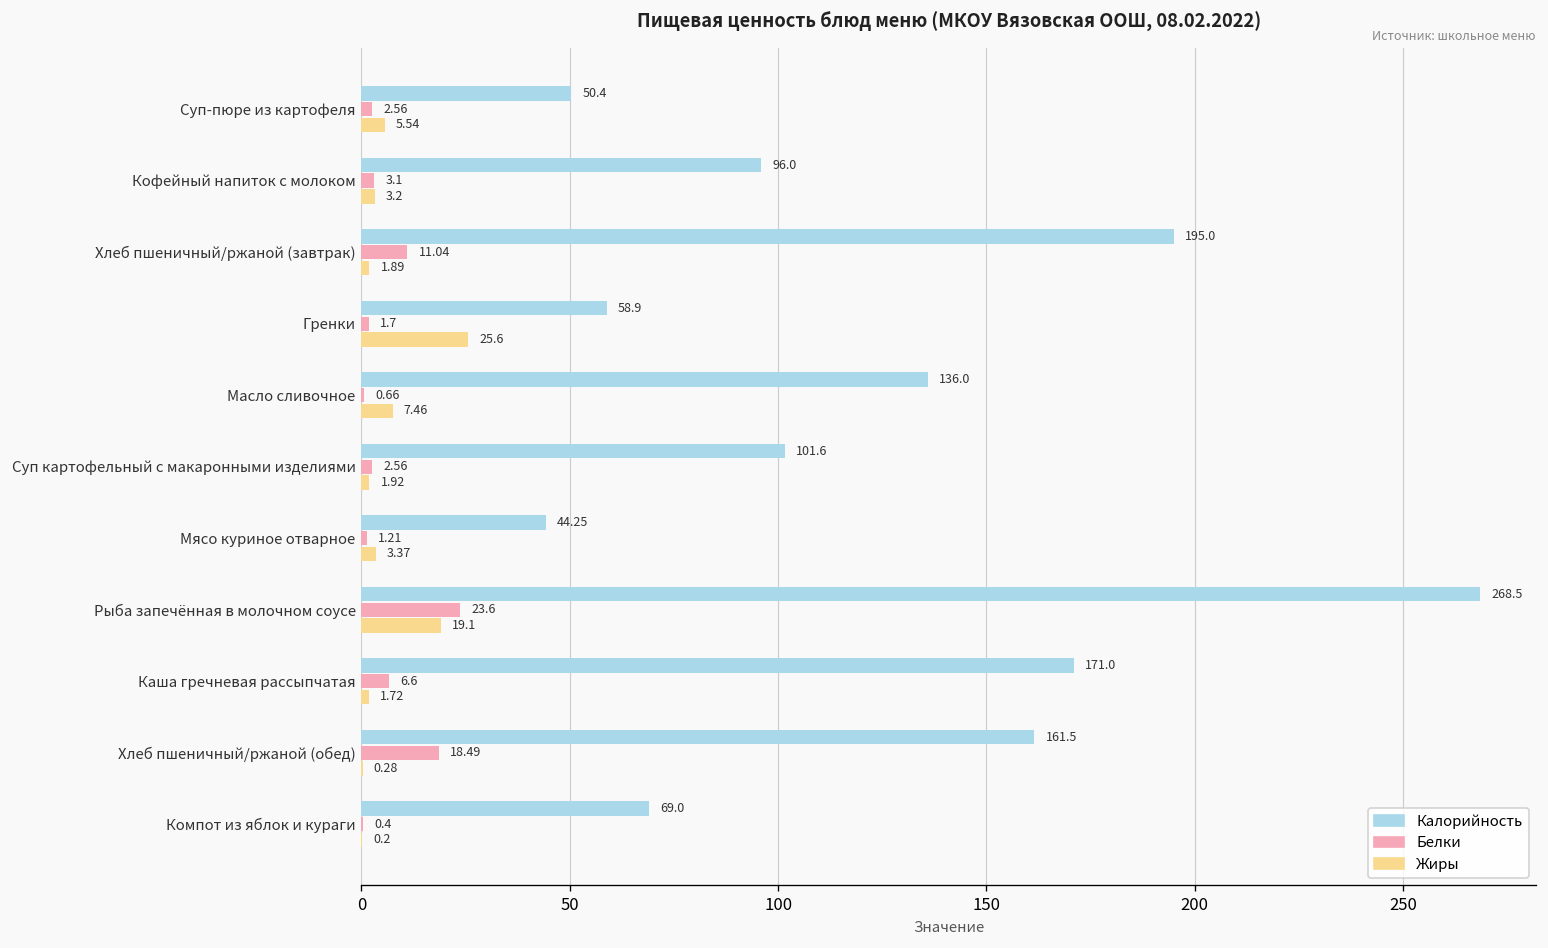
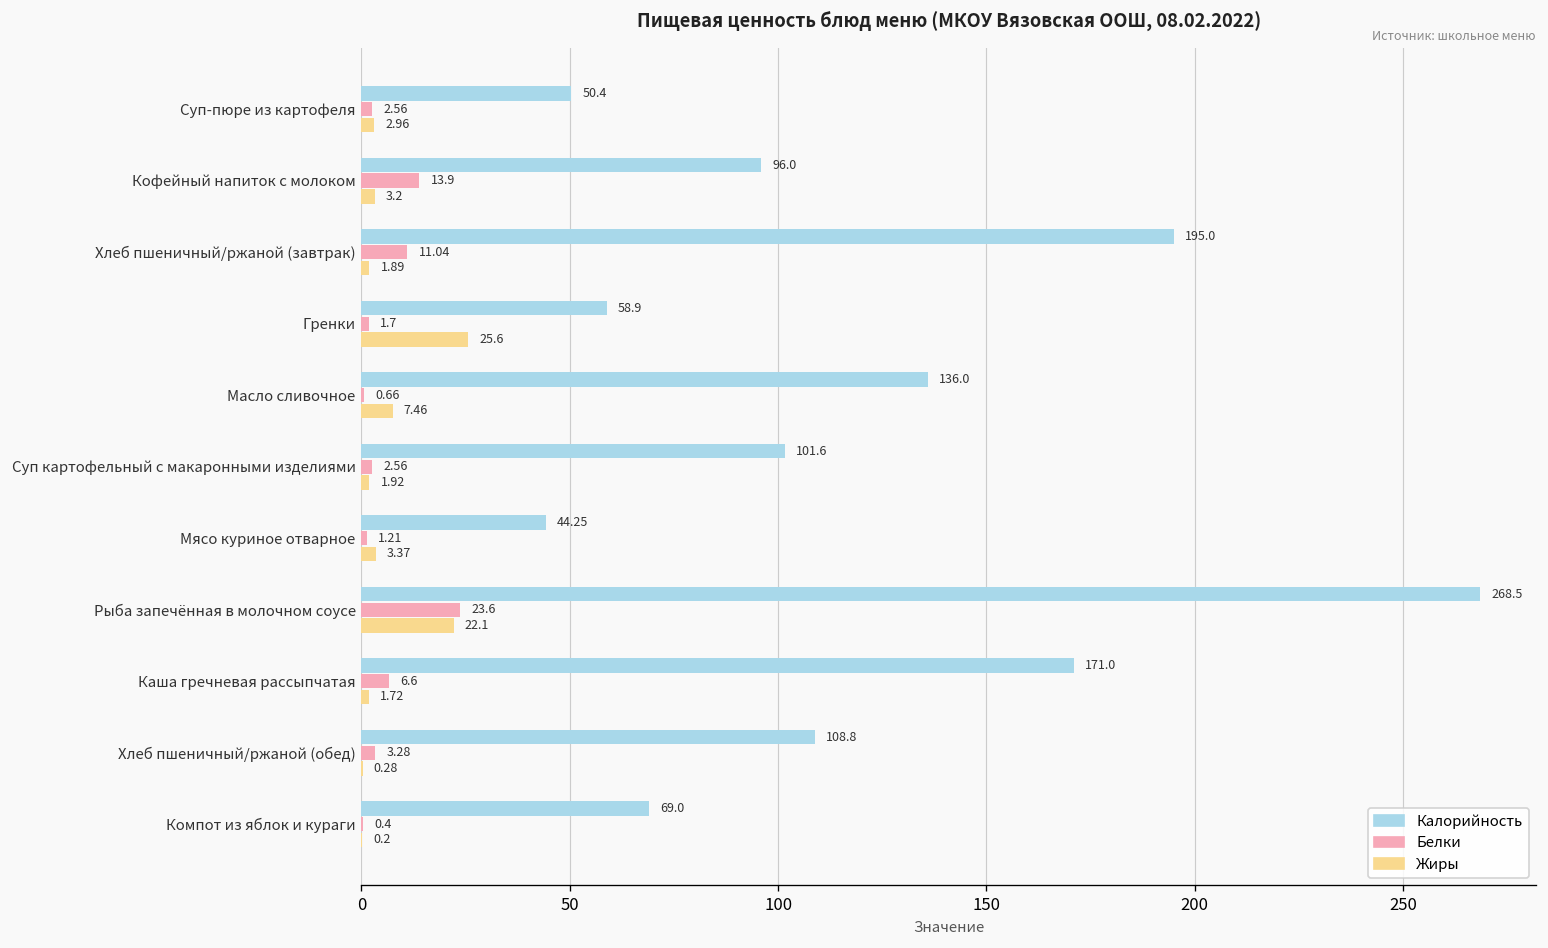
  {
    "Калорийность": {
      "Суп-пюре из картофеля": 50.4,
      "Кофейный напиток с молоком": 96.0,
      "Хлеб пшеничный/ржаной (завтрак)": 195.0,
      "Гренки": 58.9,
      "Масло сливочное": 136.0,
      "Суп картофельный с макаронными изделиями": 101.6,
      "Мясо куриное отварное": 44.25,
      "Рыба запечённая в молочном соусе": 268.5,
      "Каша гречневая рассыпчатая": 171.0,
-     "Хлеб пшеничный/ржаной (обед)": 161.5,
+     "Хлеб пшеничный/ржаной (обед)": 108.8,
      "Компот из яблок и кураги": 69.0
    },
    "Белки": {
      "Суп-пюре из картофеля": 2.56,
-     "Кофейный напиток с молоком": 3.1,
+     "Кофейный напиток с молоком": 13.9,
      "Хлеб пшеничный/ржаной (завтрак)": 11.04,
      "Гренки": 1.7,
      "Масло сливочное": 0.66,
      "Суп картофельный с макаронными изделиями": 2.56,
      "Мясо куриное отварное": 1.21,
      "Рыба запечённая в молочном соусе": 23.6,
      "Каша гречневая рассыпчатая": 6.6,
-     "Хлеб пшеничный/ржаной (обед)": 18.49,
+     "Хлеб пшеничный/ржаной (обед)": 3.28,
      "Компот из яблок и кураги": 0.4
    },
    "Жиры": {
-     "Суп-пюре из картофеля": 5.54,
+     "Суп-пюре из картофеля": 2.96,
      "Кофейный напиток с молоком": 3.2,
      "Хлеб пшеничный/ржаной (завтрак)": 1.89,
      "Гренки": 25.6,
      "Масло сливочное": 7.46,
      "Суп картофельный с макаронными изделиями": 1.92,
      "Мясо куриное отварное": 3.37,
-     "Рыба запечённая в молочном соусе": 19.1,
+     "Рыба запечённая в молочном соусе": 22.1,
      "Каша гречневая рассыпчатая": 1.72,
      "Хлеб пшеничный/ржаной (обед)": 0.28,
      "Компот из яблок и кураги": 0.2
    }
  }
